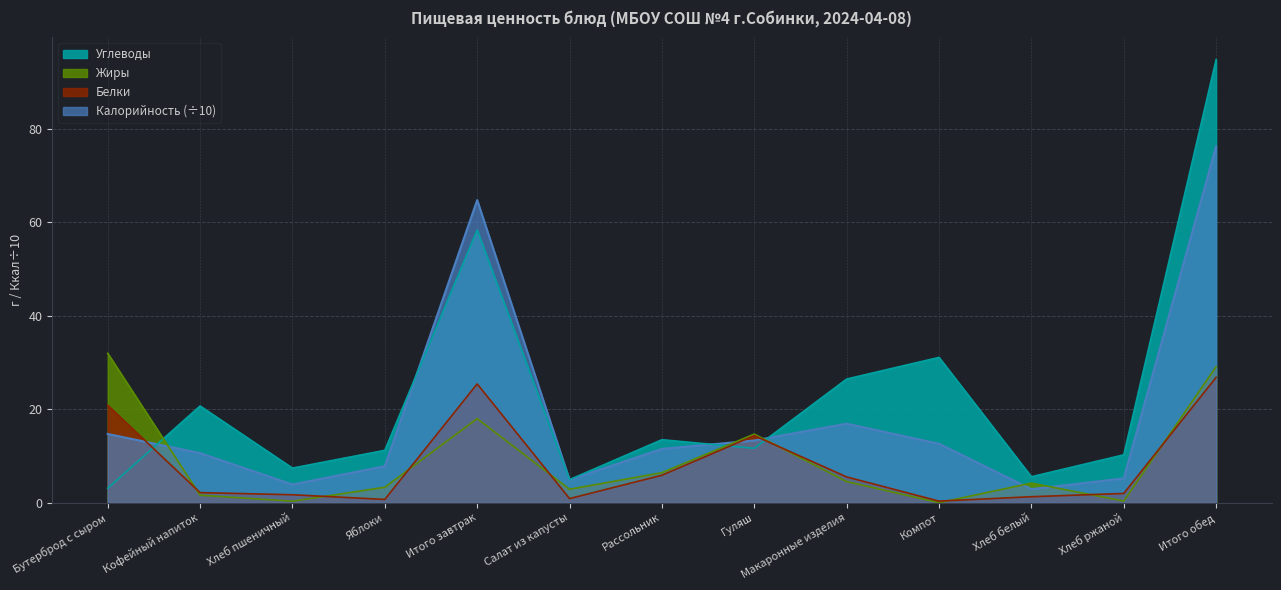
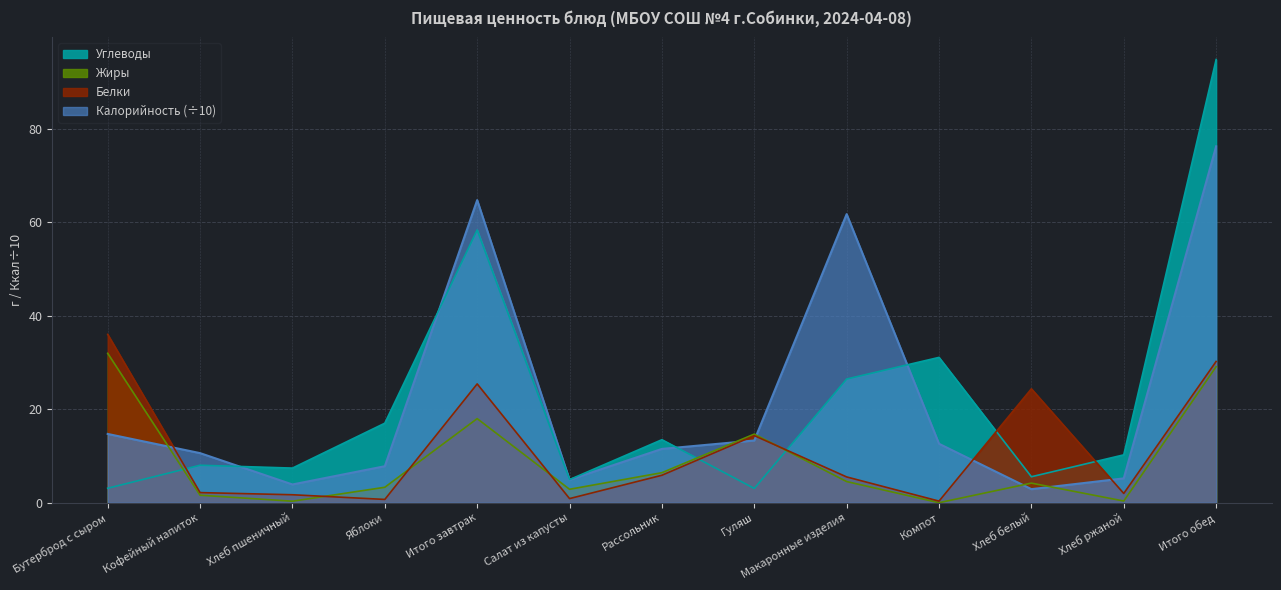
  {
    "Углеводы": {
      "Бутерброд с сыром": 3,
-     "Кофейный напиток": 21,
+     "Кофейный напиток": 8,
      "Хлеб пшеничный": 7,
-     "Яблоки": 11,
+     "Яблоки": 17,
      "Итого завтрак": 58,
      "Рассольник": 13,
-     "Гуляш": 12,
+     "Гуляш": 3,
      "Макаронные изделия": 26,
      "Компот": 31,
      "Хлеб белый": 6,
      "Хлеб ржаной": 10,
      "Итого обед": 95
    },
    "Жиры": {
      "Бутерброд с сыром": 32,
      "Кофейный напиток": 2,
      "Хлеб пшеничный": 0,
      "Яблоки": 3,
      "Итого завтрак": 18,
      "Салат из капусты": 3,
      "Макаронные изделия": 5,
      "Хлеб белый": 4,
      "Хлеб ржаной": 0,
      "Итого обед": 29
    },
    "Белки": {
-     "Бутерброд с сыром": 21,
+     "Бутерброд с сыром": 36,
      "Кофейный напиток": 2,
      "Хлеб пшеничный": 2,
      "Яблоки": 1,
      "Итого завтрак": 25,
      "Салат из капусты": 1,
      "Макаронные изделия": 6,
-     "Хлеб белый": 1,
+     "Хлеб белый": 24,
      "Хлеб ржаной": 2,
-     "Итого обед": 27
+     "Итого обед": 30
    },
    "Калорийность (÷10)": {
      "Бутерброд с сыром": 15,
      "Кофейный напиток": 11,
      "Хлеб пшеничный": 4,
      "Яблоки": 8,
      "Итого завтрак": 65,
      "Рассольник": 12,
      "Гуляш": 13,
-     "Макаронные изделия": 17,
+     "Макаронные изделия": 62,
      "Компот": 13,
      "Хлеб белый": 3,
      "Хлеб ржаной": 5,
      "Итого обед": 76
    }
  }
